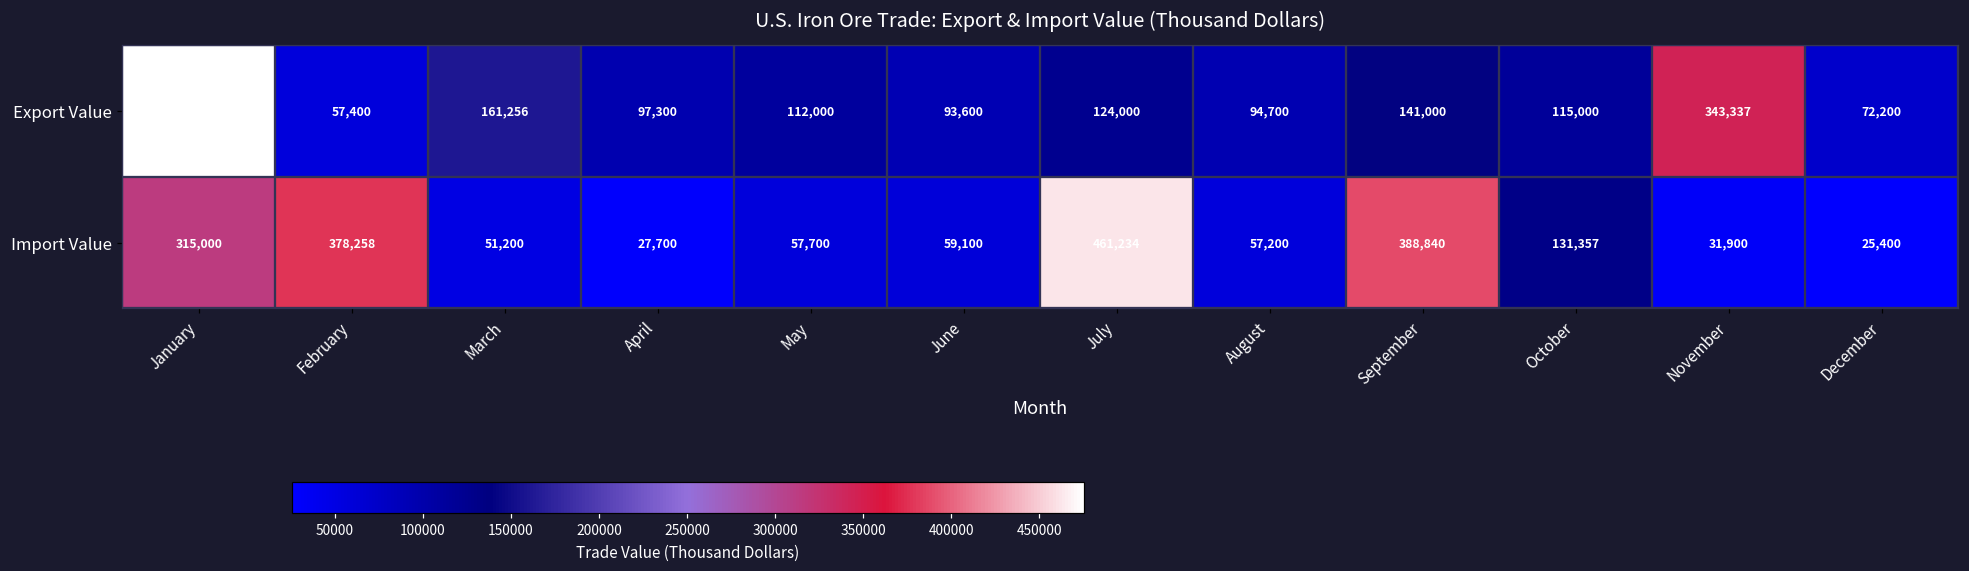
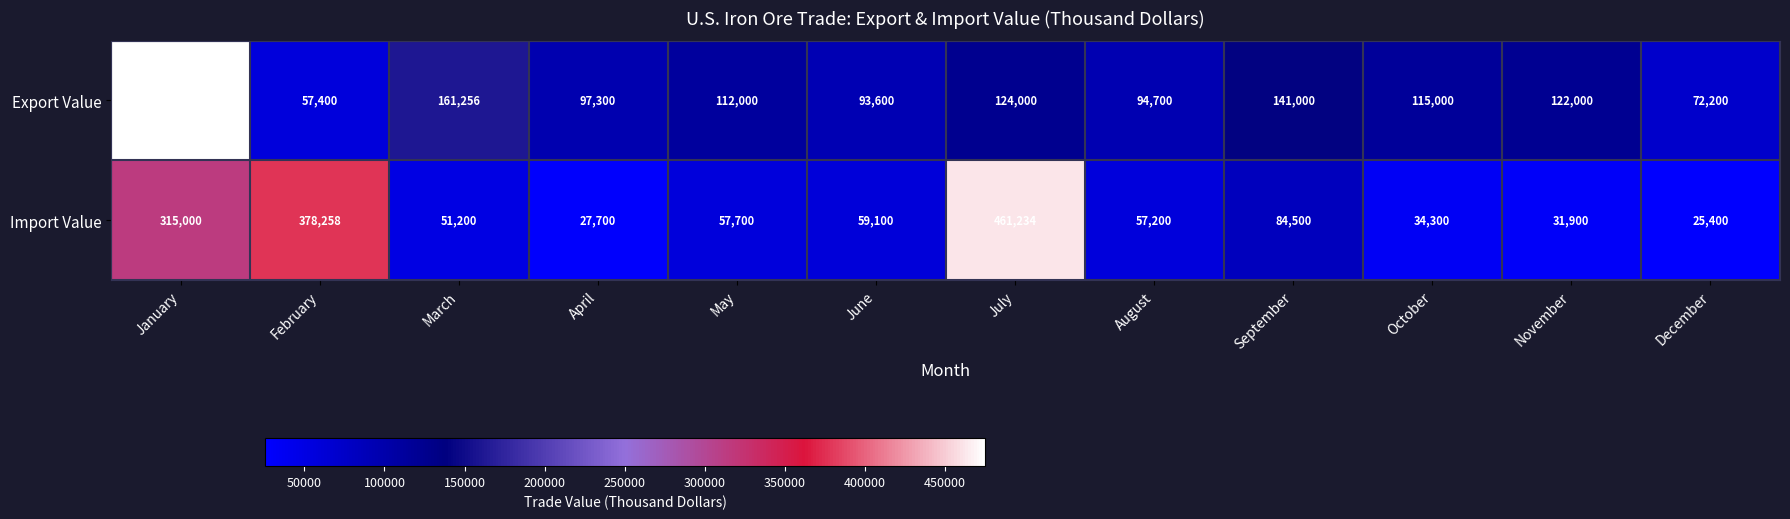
  {
    "Export Value": {
      "February": "57,400",
      "March": "161,256",
      "April": "97,300",
      "May": "112,000",
      "June": "93,600",
      "July": "124,000",
      "August": "94,700",
      "September": "141,000",
      "October": "115,000",
-     "November": "343,337",
+     "November": "122,000",
      "December": "72,200"
    },
    "Import Value": {
      "January": "315,000",
      "February": "378,258",
      "March": "51,200",
      "April": "27,700",
      "May": "57,700",
      "June": "59,100",
      "August": "57,200",
-     "September": "388,840",
-     "October": "131,357",
+     "September": "84,500",
+     "October": "34,300",
      "November": "31,900",
      "December": "25,400"
    }
  }
